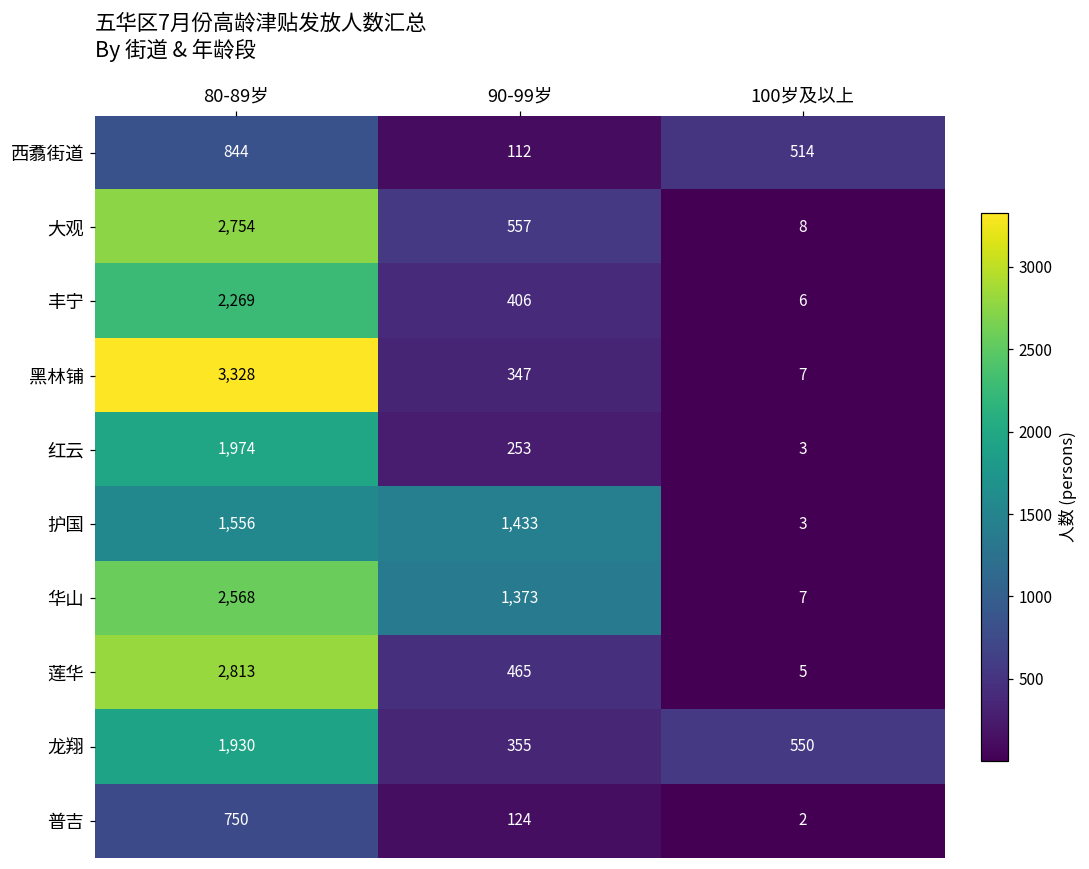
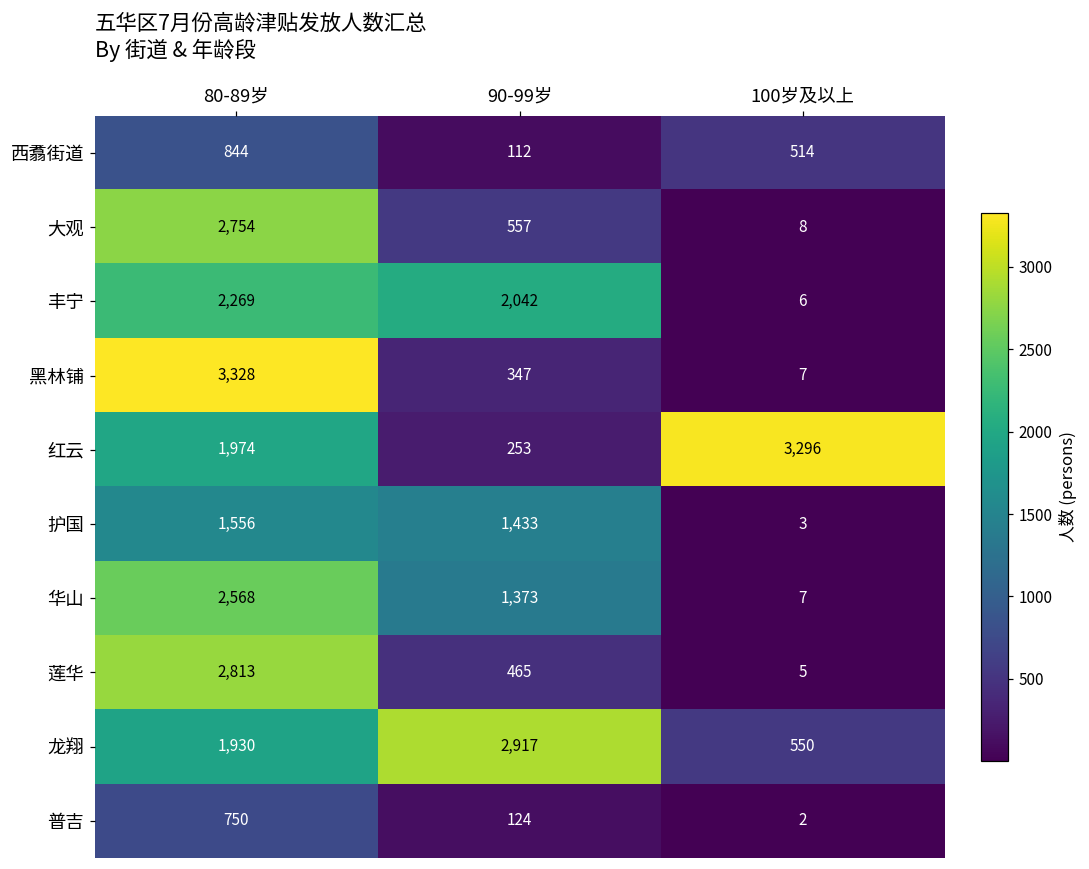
  {
    "西翥街道": {
      "80-89岁": "844",
      "90-99岁": "112",
      "100岁及以上": "514"
    },
    "大观": {
      "80-89岁": "2,754",
      "90-99岁": "557",
      "100岁及以上": "8"
    },
    "丰宁": {
      "80-89岁": "2,269",
-     "90-99岁": "406",
+     "90-99岁": "2,042",
      "100岁及以上": "6"
    },
    "黑林铺": {
      "80-89岁": "3,328",
      "90-99岁": "347",
      "100岁及以上": "7"
    },
    "红云": {
      "80-89岁": "1,974",
      "90-99岁": "253",
-     "100岁及以上": "3"
+     "100岁及以上": "3,296"
    },
    "护国": {
      "80-89岁": "1,556",
      "90-99岁": "1,433",
      "100岁及以上": "3"
    },
    "华山": {
      "80-89岁": "2,568",
      "90-99岁": "1,373",
      "100岁及以上": "7"
    },
    "莲华": {
      "80-89岁": "2,813",
      "90-99岁": "465",
      "100岁及以上": "5"
    },
    "龙翔": {
      "80-89岁": "1,930",
-     "90-99岁": "355",
+     "90-99岁": "2,917",
      "100岁及以上": "550"
    },
    "普吉": {
      "80-89岁": "750",
      "90-99岁": "124",
      "100岁及以上": "2"
    }
  }
